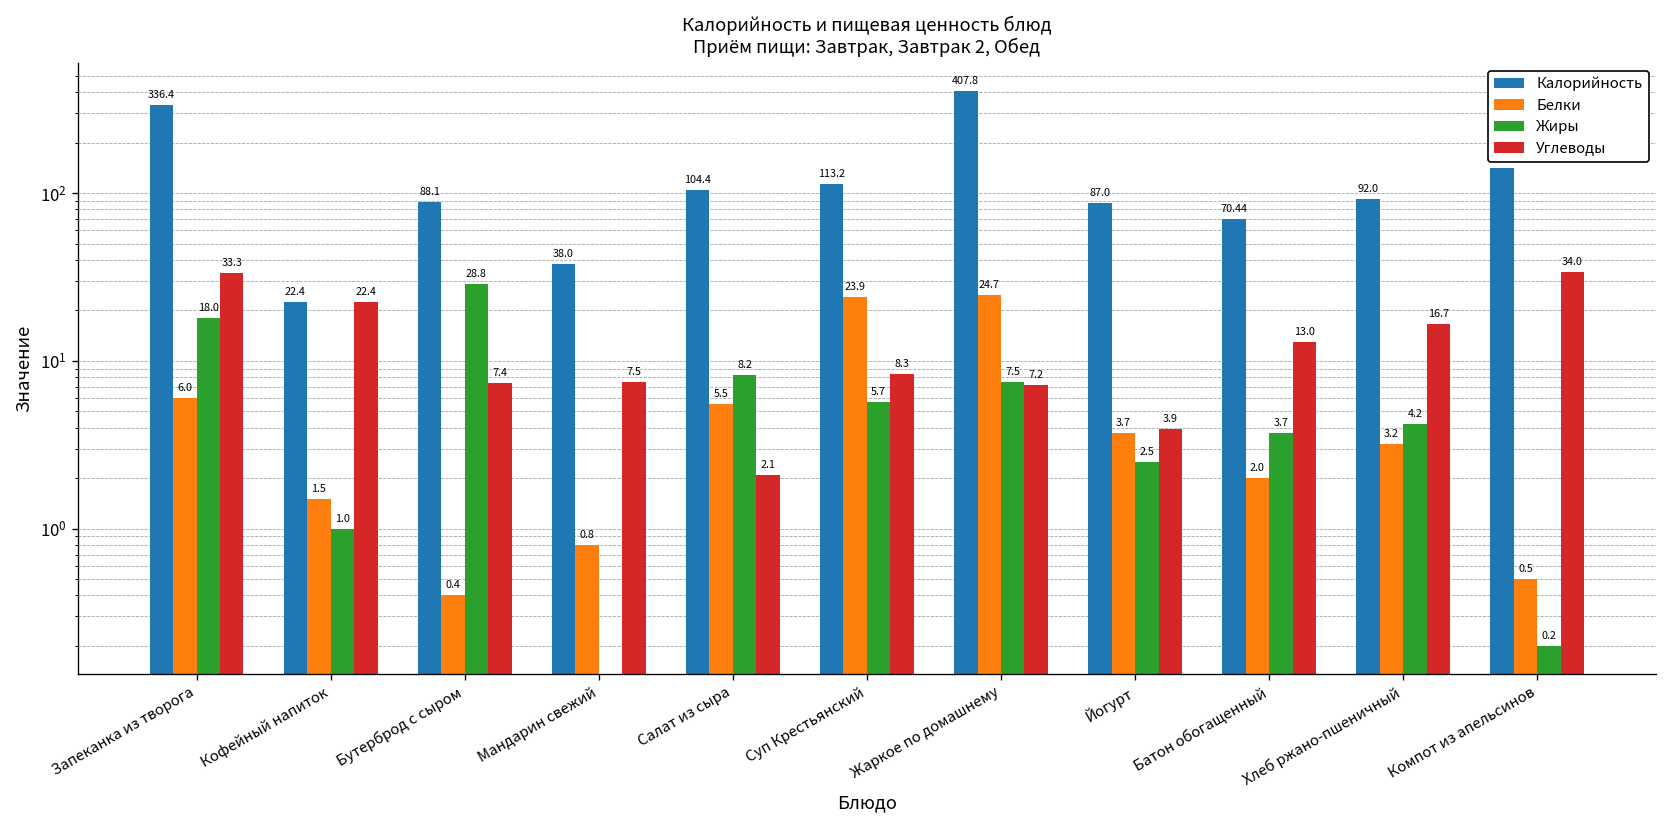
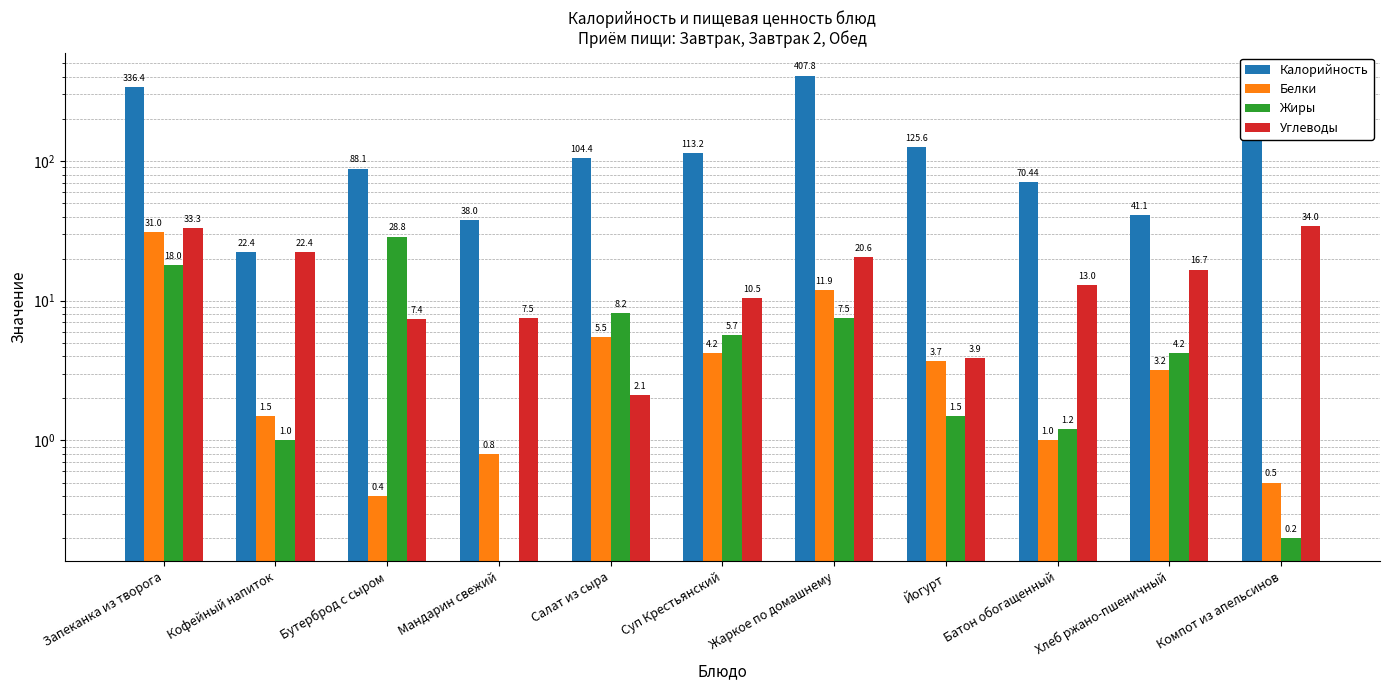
  {
    "Калорийность": {
      "Запеканка из творога": 336.4,
      "Кофейный напиток": 22.4,
      "Бутерброд с сыром": 88.1,
      "Мандарин свежий": 38.0,
      "Салат из сыра": 104.4,
      "Суп Крестьянский": 113.2,
      "Жаркое по домашнему": 407.8,
-     "Йогурт": 87.0,
+     "Йогурт": 125.6,
      "Батон обогащенный": 70.44,
-     "Хлеб ржано-пшеничный": 92.0
+     "Хлеб ржано-пшеничный": 41.1
    },
    "Белки": {
-     "Запеканка из творога": 6.0,
+     "Запеканка из творога": 31.0,
      "Кофейный напиток": 1.5,
      "Бутерброд с сыром": 0.4,
      "Мандарин свежий": 0.8,
      "Салат из сыра": 5.5,
-     "Суп Крестьянский": 23.9,
-     "Жаркое по домашнему": 24.7,
+     "Суп Крестьянский": 4.2,
+     "Жаркое по домашнему": 11.9,
      "Йогурт": 3.7,
-     "Батон обогащенный": 2.0,
+     "Батон обогащенный": 1.0,
      "Хлеб ржано-пшеничный": 3.2,
      "Компот из апельсинов": 0.5
    },
    "Жиры": {
      "Запеканка из творога": 18.0,
      "Кофейный напиток": 1.0,
      "Бутерброд с сыром": 28.8,
      "Салат из сыра": 8.2,
      "Суп Крестьянский": 5.7,
      "Жаркое по домашнему": 7.5,
-     "Йогурт": 2.5,
-     "Батон обогащенный": 3.7,
+     "Йогурт": 1.5,
+     "Батон обогащенный": 1.2,
      "Хлеб ржано-пшеничный": 4.2,
      "Компот из апельсинов": 0.2
    },
    "Углеводы": {
      "Запеканка из творога": 33.3,
      "Кофейный напиток": 22.4,
      "Бутерброд с сыром": 7.4,
      "Мандарин свежий": 7.5,
      "Салат из сыра": 2.1,
-     "Суп Крестьянский": 8.3,
-     "Жаркое по домашнему": 7.2,
+     "Суп Крестьянский": 10.5,
+     "Жаркое по домашнему": 20.6,
      "Йогурт": 3.9,
      "Батон обогащенный": 13.0,
      "Хлеб ржано-пшеничный": 16.7,
      "Компот из апельсинов": 34.0
    }
  }
